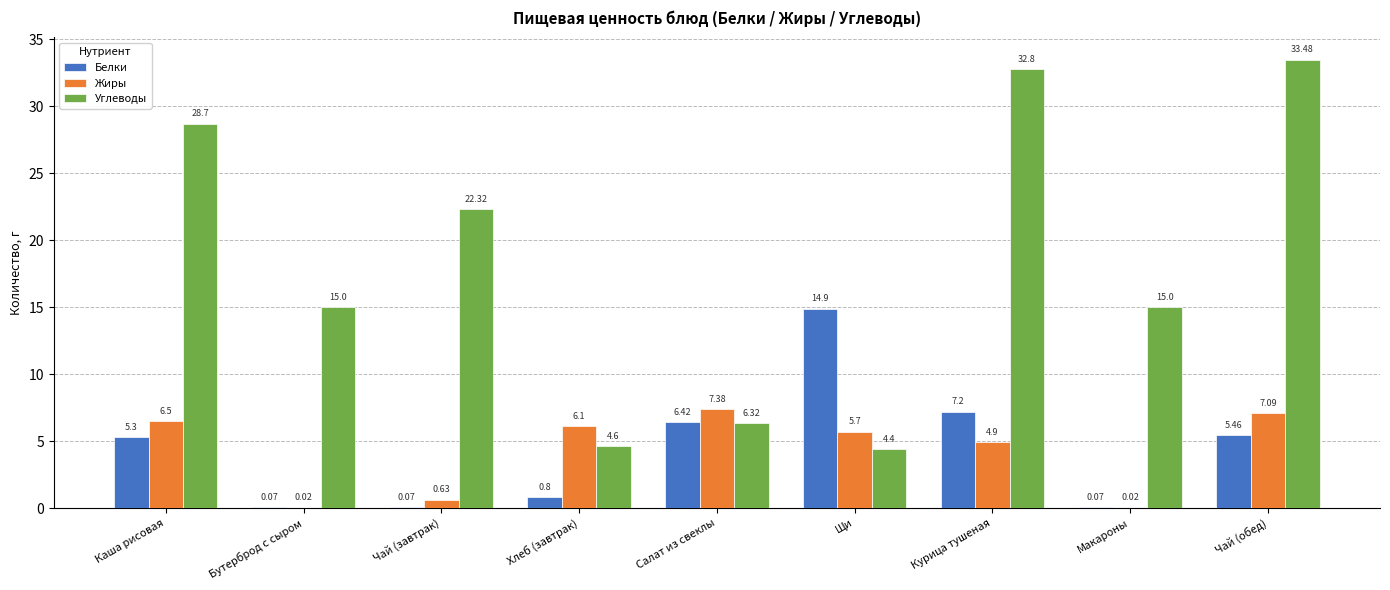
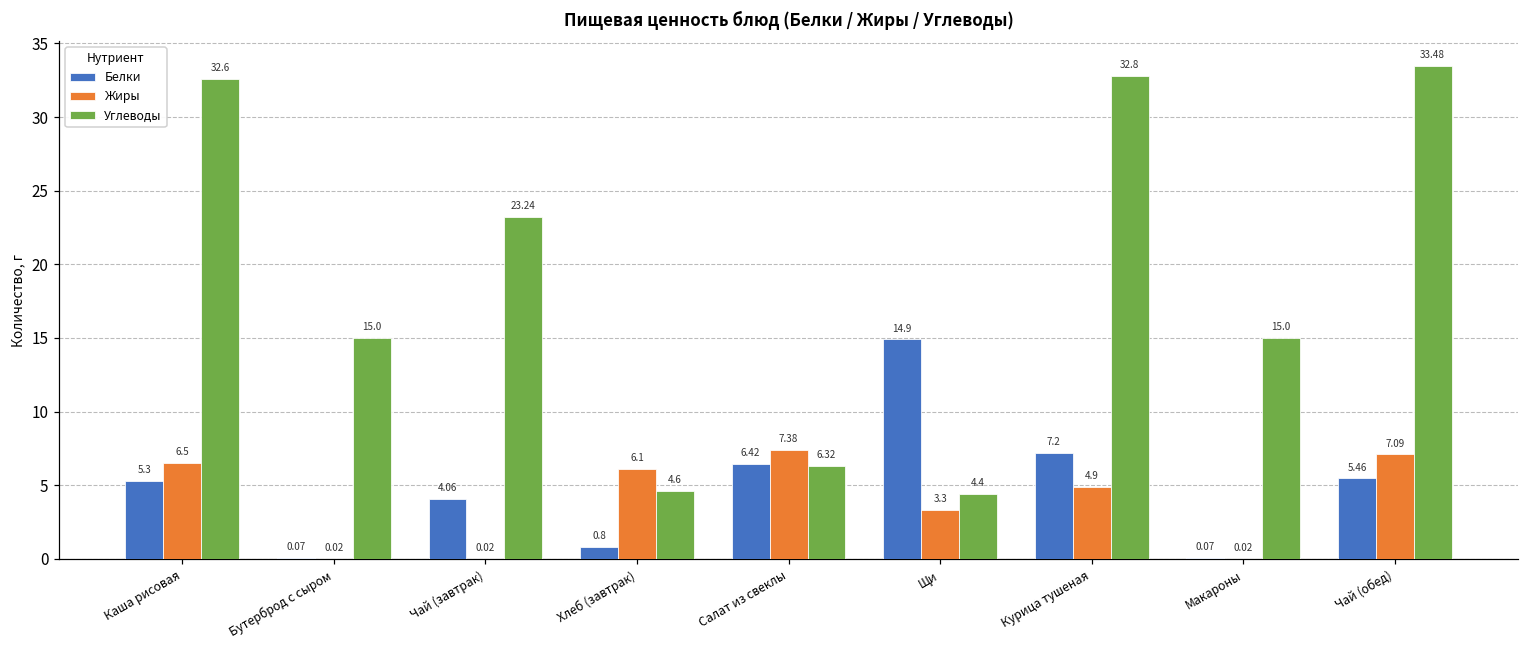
  {
    "Белки": {
      "Каша рисовая": 5.3,
      "Бутерброд с сыром": 0.07,
-     "Чай (завтрак)": 0.07,
+     "Чай (завтрак)": 4.06,
      "Хлеб (завтрак)": 0.8,
      "Салат из свеклы": 6.42,
      "Щи": 14.9,
      "Курица тушеная": 7.2,
      "Макароны": 0.07,
      "Чай (обед)": 5.46
    },
    "Жиры": {
      "Каша рисовая": 6.5,
      "Бутерброд с сыром": 0.02,
-     "Чай (завтрак)": 0.63,
+     "Чай (завтрак)": 0.02,
      "Хлеб (завтрак)": 6.1,
      "Салат из свеклы": 7.38,
-     "Щи": 5.7,
+     "Щи": 3.3,
      "Курица тушеная": 4.9,
      "Макароны": 0.02,
      "Чай (обед)": 7.09
    },
    "Углеводы": {
-     "Каша рисовая": 28.7,
+     "Каша рисовая": 32.6,
      "Бутерброд с сыром": 15.0,
-     "Чай (завтрак)": 22.32,
+     "Чай (завтрак)": 23.24,
      "Хлеб (завтрак)": 4.6,
      "Салат из свеклы": 6.32,
      "Щи": 4.4,
      "Курица тушеная": 32.8,
      "Макароны": 15.0,
      "Чай (обед)": 33.48
    }
  }
